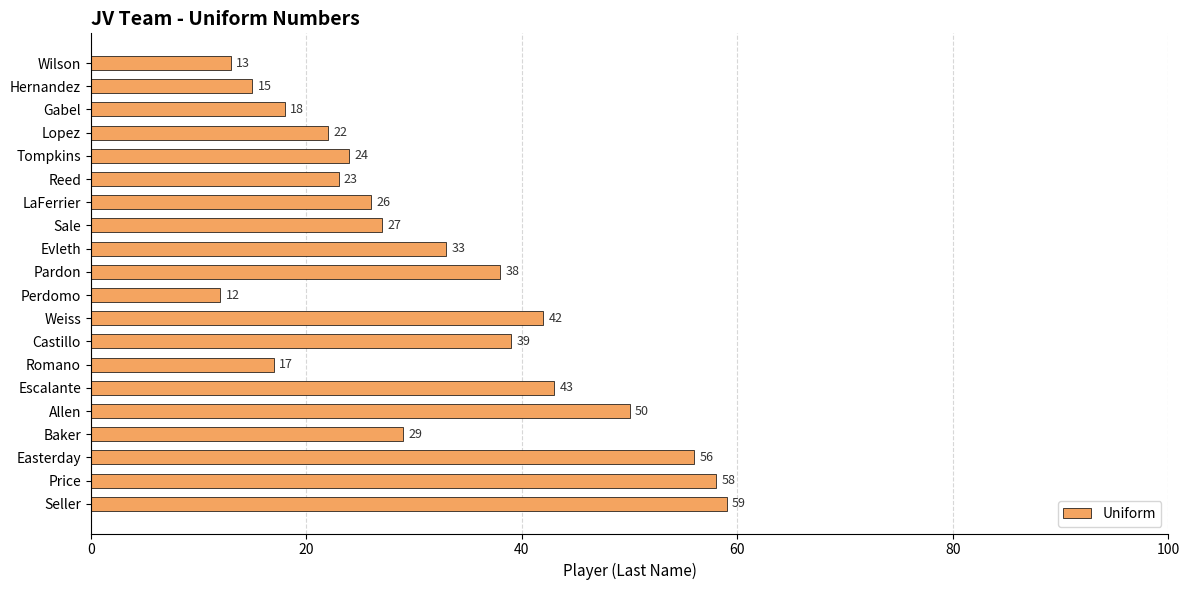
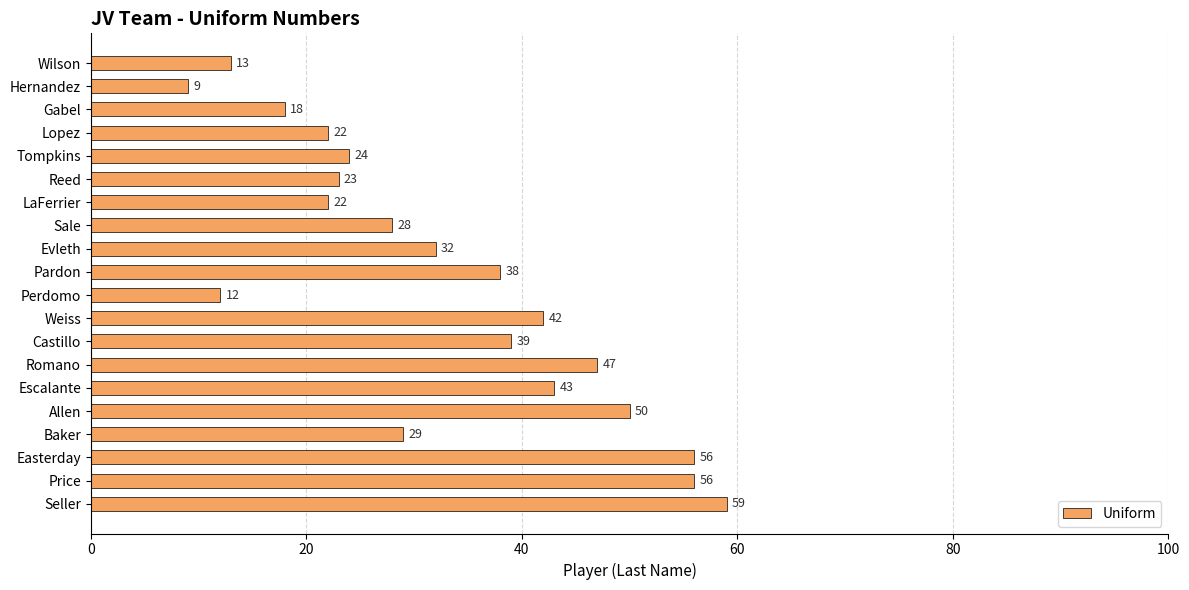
  {
    "Wilson": 13,
-   "Hernandez": 15,
+   "Hernandez": 9,
    "Gabel": 18,
    "Lopez": 22,
    "Tompkins": 24,
    "Reed": 23,
-   "LaFerrier": 26,
-   "Sale": 27,
-   "Evleth": 33,
+   "LaFerrier": 22,
+   "Sale": 28,
+   "Evleth": 32,
    "Pardon": 38,
    "Perdomo": 12,
    "Weiss": 42,
    "Castillo": 39,
-   "Romano": 17,
+   "Romano": 47,
    "Escalante": 43,
    "Allen": 50,
    "Baker": 29,
    "Easterday": 56,
-   "Price": 58,
+   "Price": 56,
    "Seller": 59
  }
